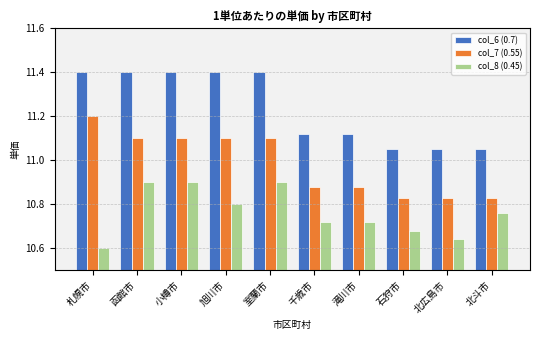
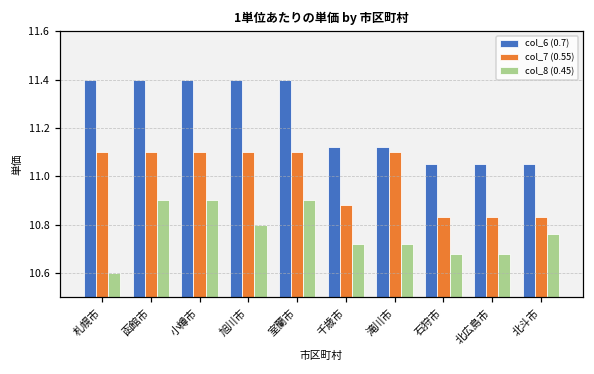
  {
    "col_6 (0.7)": {
      "札幌市": 11.40,
      "函館市": 11.40,
      "小樽市": 11.40,
      "旭川市": 11.40,
      "室蘭市": 11.40,
      "千歳市": 11.12,
      "滝川市": 11.12,
      "石狩市": 11.05,
      "北広島市": 11.05,
      "北斗市": 11.05
    },
    "col_7 (0.55)": {
-     "札幌市": 11.2,
+     "札幌市": 11.1,
      "函館市": 11.10,
      "小樽市": 11.10,
      "旭川市": 11.10,
      "室蘭市": 11.10,
      "千歳市": 10.88,
-     "滝川市": 10.88,
+     "滝川市": 11.10,
      "石狩市": 10.83,
      "北広島市": 10.83,
      "北斗市": 10.83
    },
    "col_8 (0.45)": {
      "札幌市": 10.60,
      "函館市": 10.90,
      "小樽市": 10.90,
      "旭川市": 10.80,
      "室蘭市": 10.90,
      "千歳市": 10.72,
      "滝川市": 10.72,
      "石狩市": 10.68,
-     "北広島市": 10.64,
+     "北広島市": 10.68,
      "北斗市": 10.76
    }
  }
